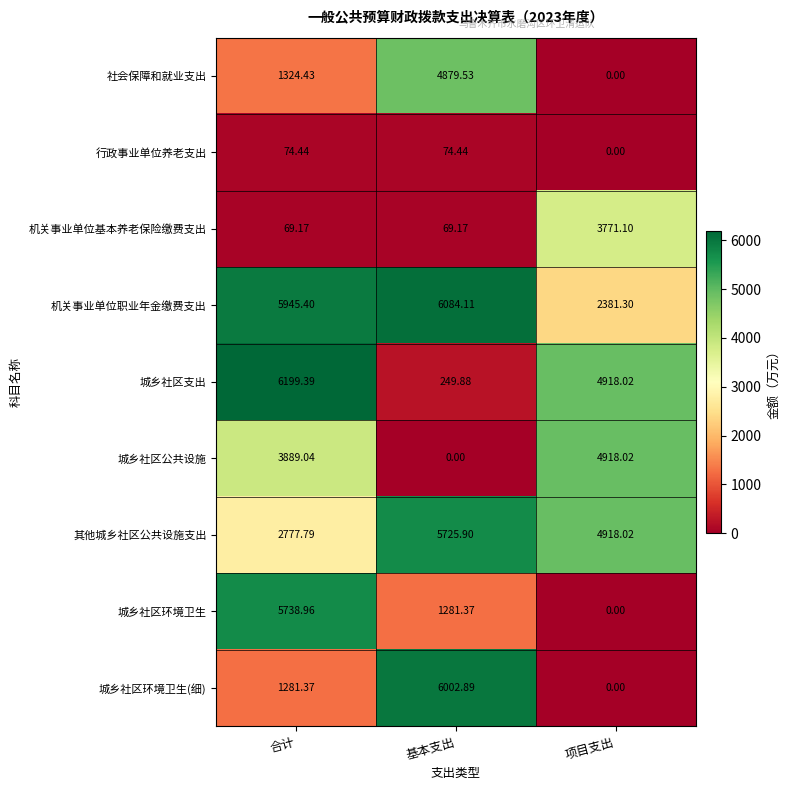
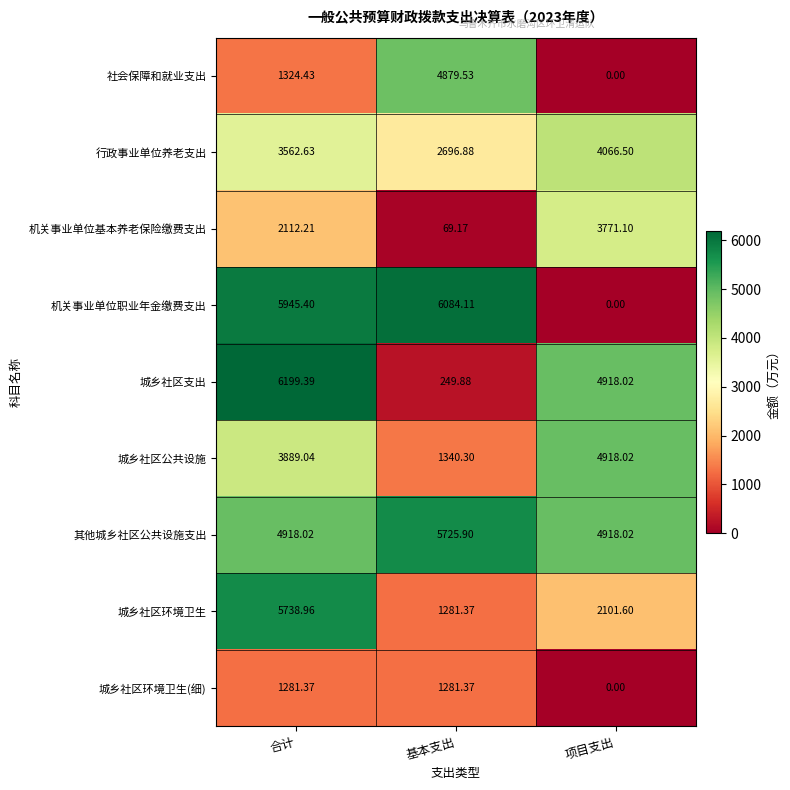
  {
    "社会保障和就业支出": {
      "合计": 1324.43,
      "基本支出": 4879.53,
      "项目支出": 0.00
    },
    "行政事业单位养老支出": {
-     "合计": 74.44,
-     "基本支出": 74.44,
-     "项目支出": 0.00
+     "合计": 3562.63,
+     "基本支出": 2696.88,
+     "项目支出": 4066.50
    },
    "机关事业单位基本养老保险缴费支出": {
-     "合计": 69.17,
+     "合计": 2112.21,
      "基本支出": 69.17,
      "项目支出": 3771.10
    },
    "机关事业单位职业年金缴费支出": {
      "合计": 5945.40,
      "基本支出": 6084.11,
-     "项目支出": 2381.30
+     "项目支出": 0.00
    },
    "城乡社区支出": {
      "合计": 6199.39,
      "基本支出": 249.88,
      "项目支出": 4918.02
    },
    "城乡社区公共设施": {
      "合计": 3889.04,
-     "基本支出": 0.00,
+     "基本支出": 1340.30,
      "项目支出": 4918.02
    },
    "其他城乡社区公共设施支出": {
-     "合计": 2777.79,
+     "合计": 4918.02,
      "基本支出": 5725.90,
      "项目支出": 4918.02
    },
    "城乡社区环境卫生": {
      "合计": 5738.96,
      "基本支出": 1281.37,
-     "项目支出": 0.00
+     "项目支出": 2101.60
    },
    "城乡社区环境卫生(细)": {
      "合计": 1281.37,
-     "基本支出": 6002.89,
+     "基本支出": 1281.37,
      "项目支出": 0.00
    }
  }
